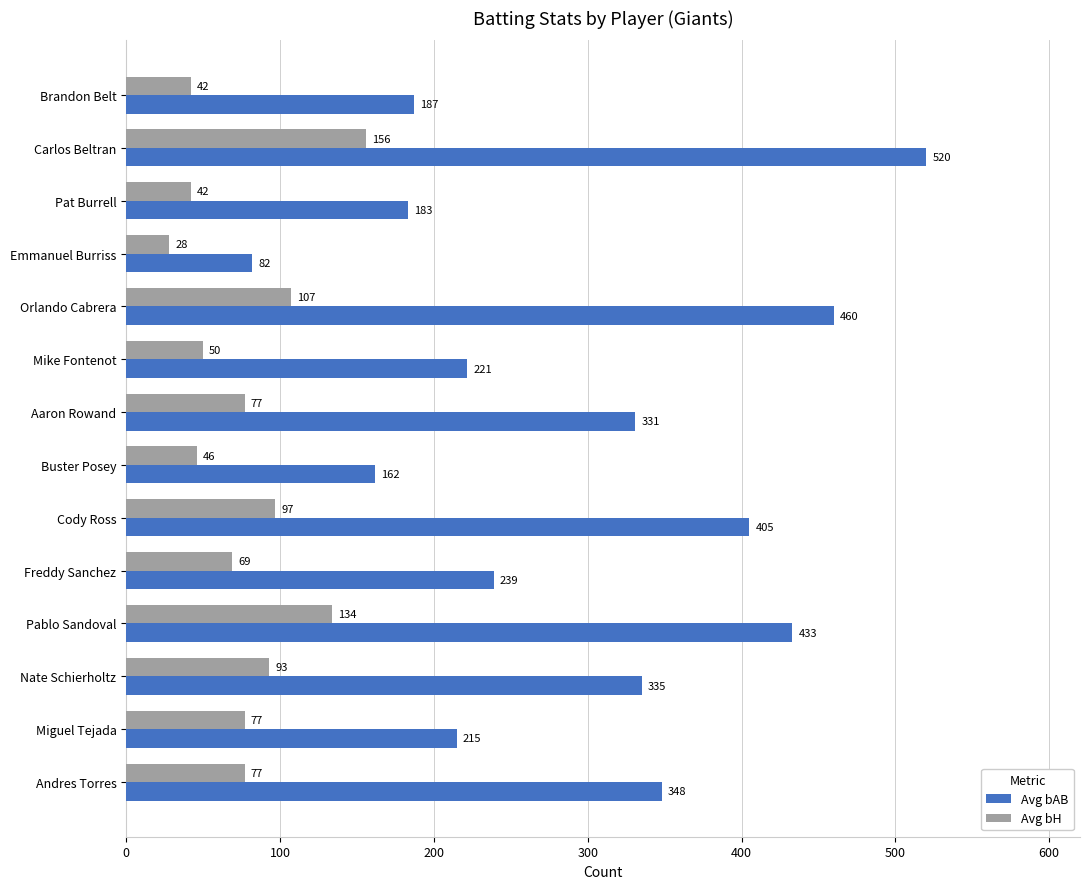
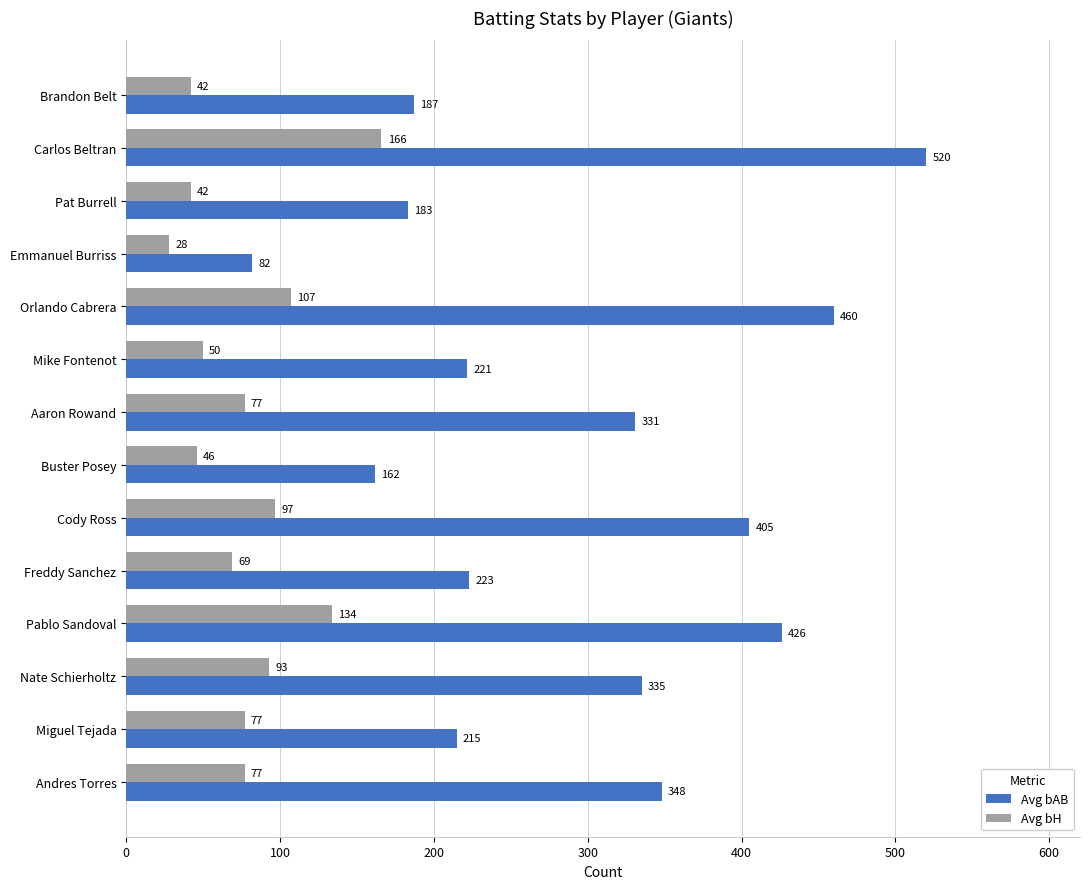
  {
    "Avg bAB": {
      "Brandon Belt": 187,
      "Carlos Beltran": 520,
      "Pat Burrell": 183,
      "Emmanuel Burriss": 82,
      "Orlando Cabrera": 460,
      "Aaron Rowand": 331,
      "Buster Posey": 162,
      "Cody Ross": 405,
-     "Freddy Sanchez": 239,
-     "Pablo Sandoval": 433,
+     "Freddy Sanchez": 223,
+     "Pablo Sandoval": 426,
      "Nate Schierholtz": 335,
      "Miguel Tejada": 215,
      "Andres Torres": 348
    },
    "Avg bH": {
      "Brandon Belt": 42,
-     "Carlos Beltran": 156,
+     "Carlos Beltran": 166,
      "Pat Burrell": 42,
      "Emmanuel Burriss": 28,
      "Orlando Cabrera": 107,
      "Mike Fontenot": 50,
      "Aaron Rowand": 77,
      "Buster Posey": 46,
      "Cody Ross": 97,
      "Freddy Sanchez": 69,
      "Pablo Sandoval": 134,
      "Nate Schierholtz": 93,
      "Miguel Tejada": 77,
      "Andres Torres": 77
    }
  }
